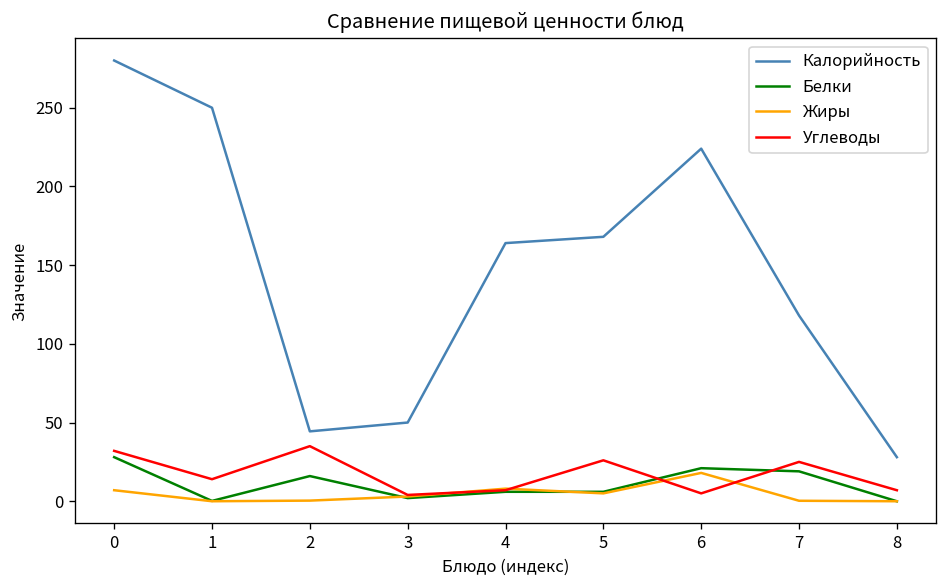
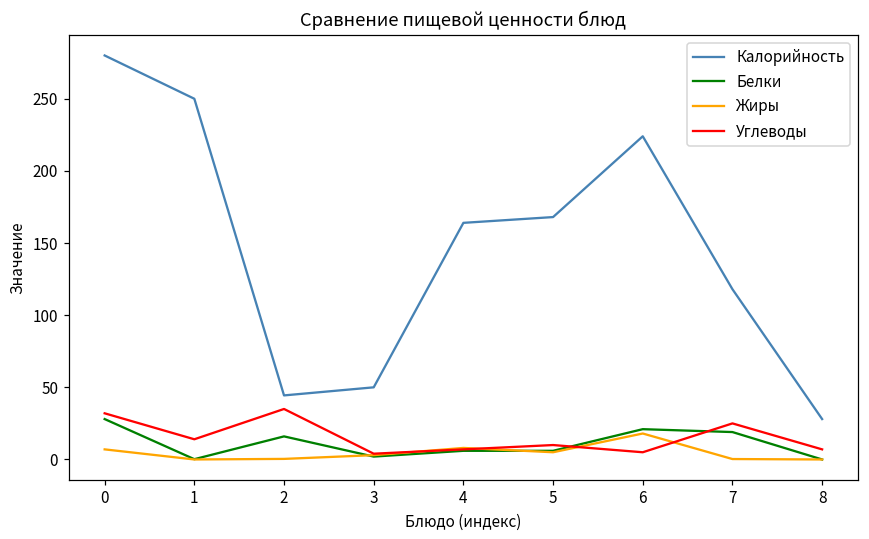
  {
    "Калорийность": {
      "0": 280,
      "1": 250,
      "2": 44,
      "3": 50,
      "4": 164,
      "5": 168,
      "6": 224,
      "7": 118,
      "8": 28
    },
    "Белки": {
      "0": 28,
      "2": 16,
      "6": 21,
      "7": 19
    },
    "Жиры": {
      "0": 7,
      "2": 0,
      "6": 18,
      "7": 0
    },
    "Углеводы": {
      "0": 32,
      "1": 14,
      "2": 35,
-     "5": 26,
+     "5": 10,
      "6": 5,
      "7": 25,
      "8": 7
    }
  }
